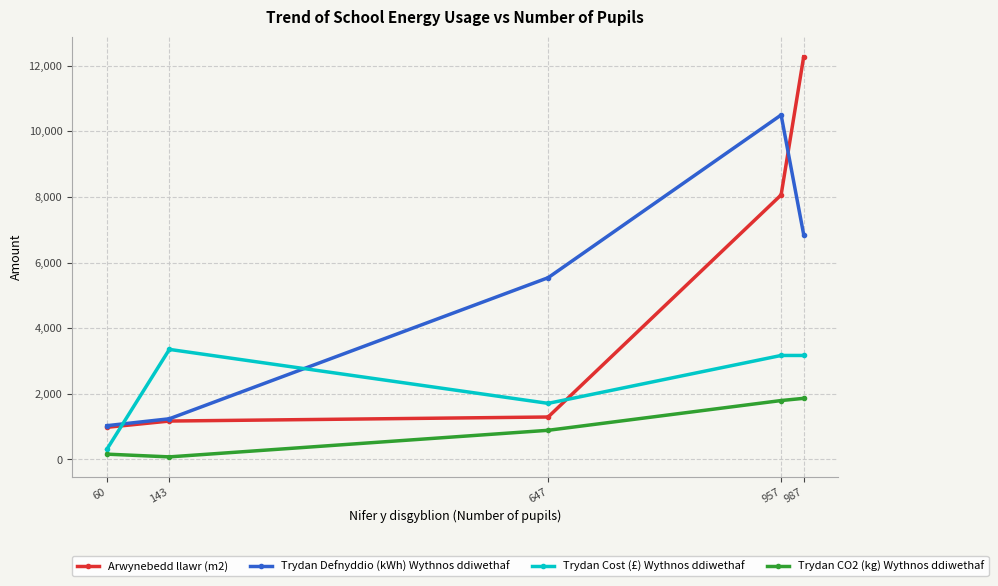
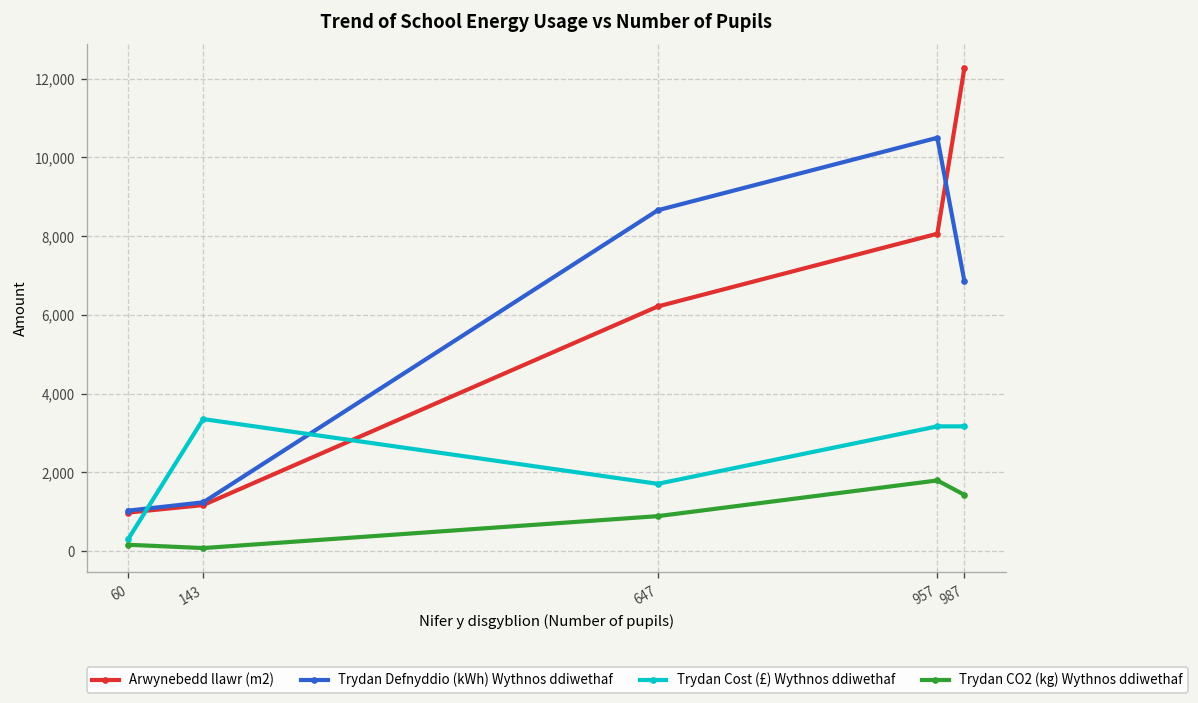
  {
    "Arwynebedd llawr (m2)": {
-     "647": "1,300",
+     "647": "6,200",
      "957": "8,100",
      "987": "12,300"
    },
    "Trydan Defnyddio (kWh) Wythnos ddiwethaf": {
-     "647": "5,500",
+     "647": "8,700",
      "957": "10,500",
      "987": "6,900"
    },
    "Trydan Cost (£) Wythnos ddiwethaf": {
      "60": "300",
      "143": "3,400",
      "647": "1,700",
      "957": "3,200",
      "987": "3,200"
    },
    "Trydan CO2 (kg) Wythnos ddiwethaf": {
      "60": "200",
      "143": "100",
      "647": "900",
      "957": "1,800",
-     "987": "1,900"
+     "987": "1,400"
    }
  }
